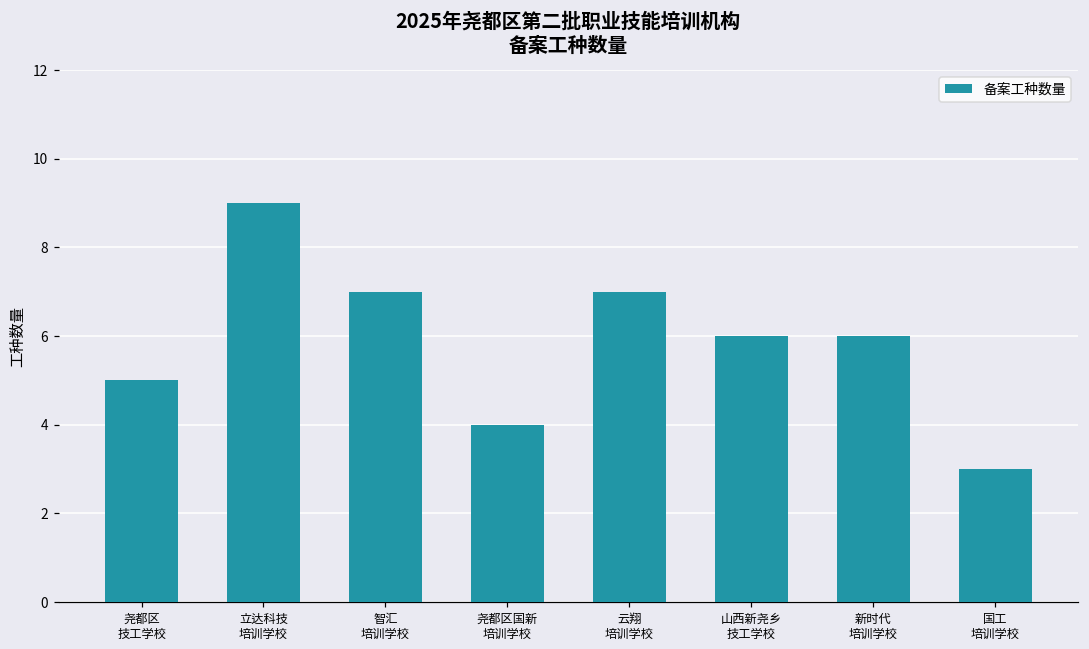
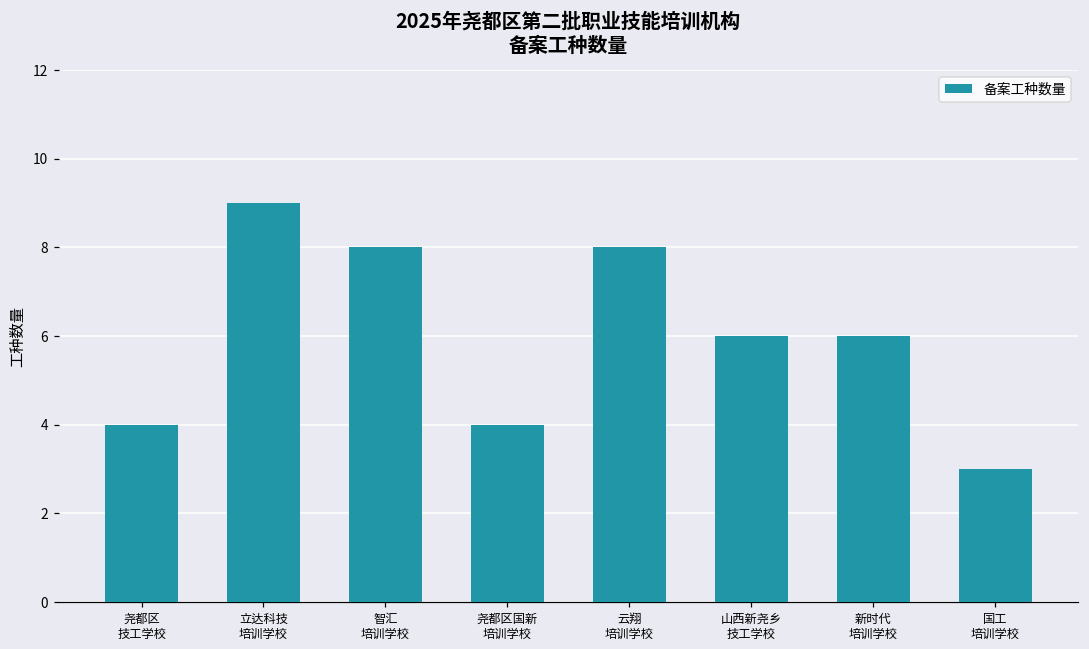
  {
-   "尧都区 技工学校": 5,
+   "尧都区 技工学校": 4,
    "立达科技 培训学校": 9,
-   "智汇 培训学校": 7,
+   "智汇 培训学校": 8,
    "尧都区国新 培训学校": 4,
-   "云翔 培训学校": 7,
+   "云翔 培训学校": 8,
    "山西新尧乡 技工学校": 6,
    "新时代 培训学校": 6,
    "国工 培训学校": 3
  }
